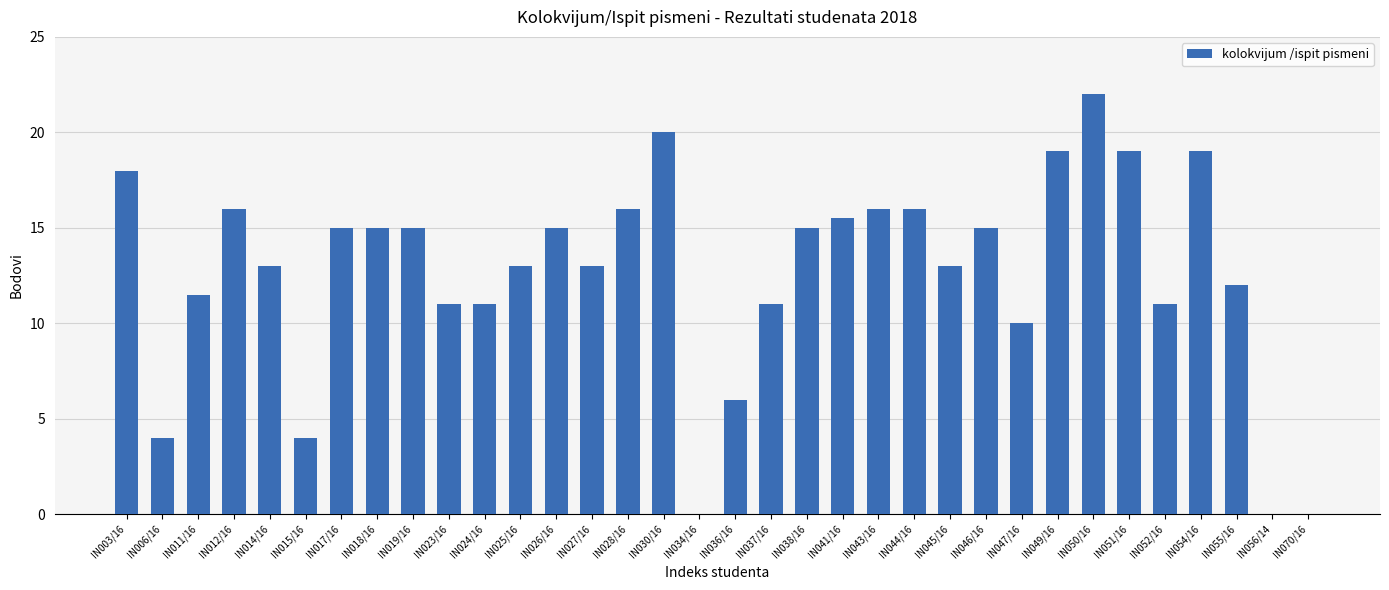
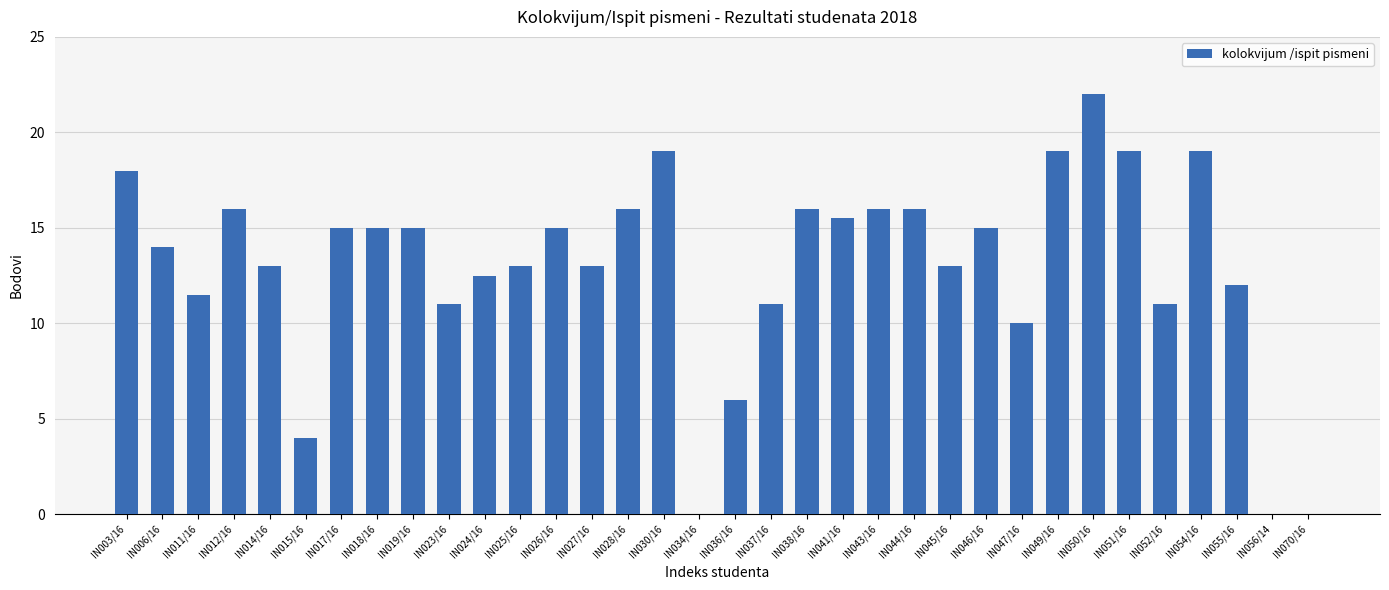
  {
    "IN003/16": 18.0,
-   "IN006/16": 4,
+   "IN006/16": 14,
    "IN011/16": 11.5,
    "IN012/16": 16.0,
    "IN014/16": 13.0,
    "IN015/16": 4.0,
    "IN017/16": 15.0,
    "IN018/16": 15.0,
    "IN019/16": 15.0,
    "IN023/16": 11.0,
-   "IN024/16": 11.0,
+   "IN024/16": 12.5,
    "IN025/16": 13.0,
    "IN026/16": 15.0,
    "IN027/16": 13.0,
    "IN028/16": 16.0,
-   "IN030/16": 20,
+   "IN030/16": 19,
    "IN034/16": 0.0,
    "IN036/16": 6.0,
    "IN037/16": 11.0,
-   "IN038/16": 15,
+   "IN038/16": 16,
    "IN041/16": 15.5,
    "IN043/16": 16.0,
    "IN044/16": 16.0,
    "IN045/16": 13.0,
    "IN046/16": 15.0,
    "IN047/16": 10.0,
    "IN049/16": 19.0,
    "IN050/16": 22.0,
    "IN051/16": 19.0,
    "IN052/16": 11.0,
    "IN054/16": 19.0,
    "IN055/16": 12.0,
    "IN056/14": 0.0,
    "IN070/16": 0.0
  }
